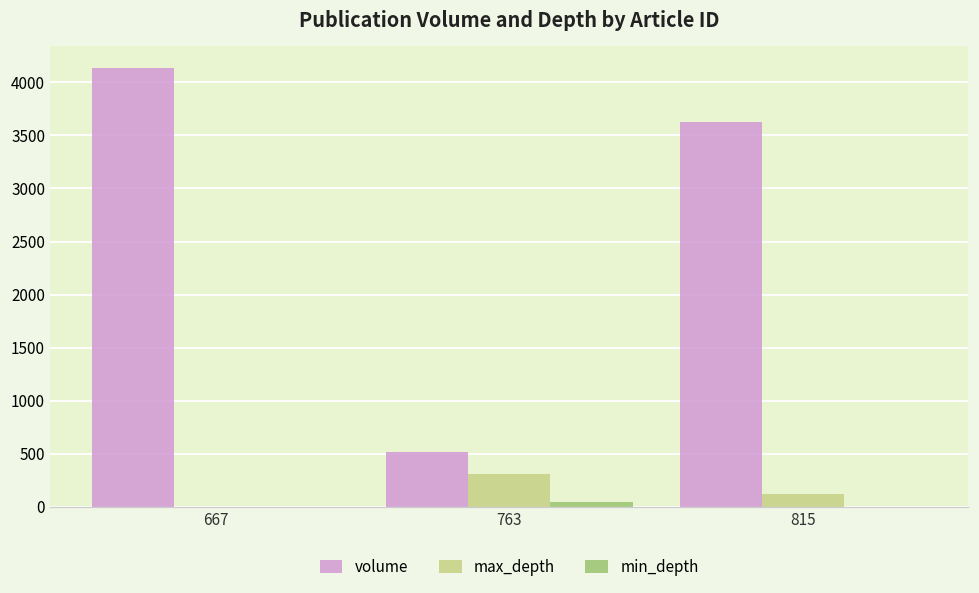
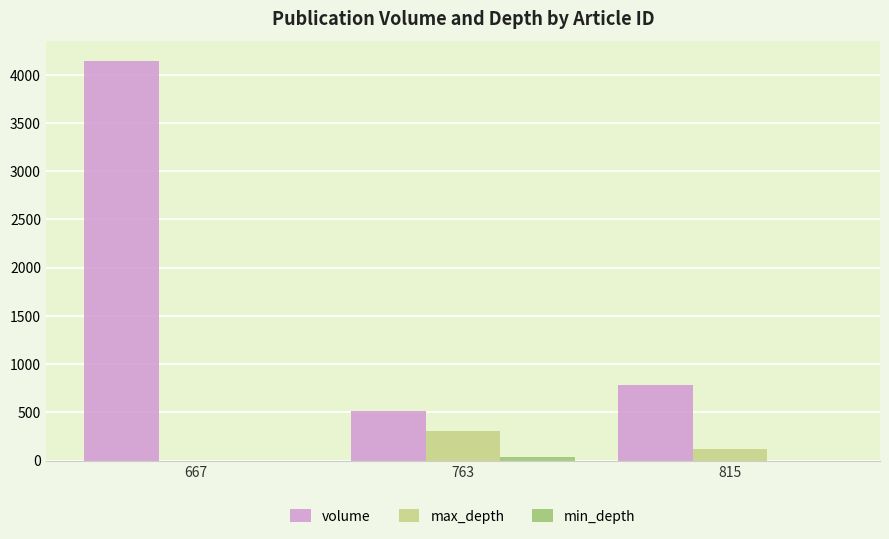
  {
    "volume": {
      "667": 4100,
      "763": 500,
-     "815": 3600
+     "815": 800
    }
  }
